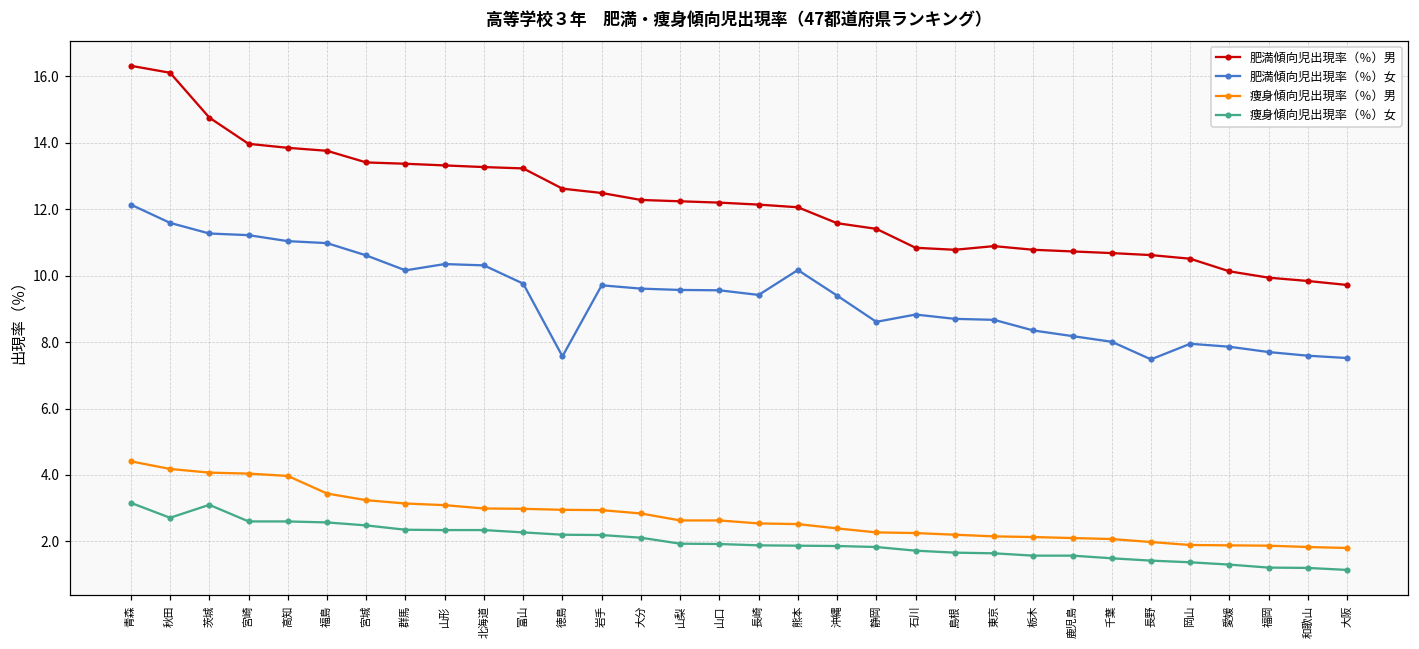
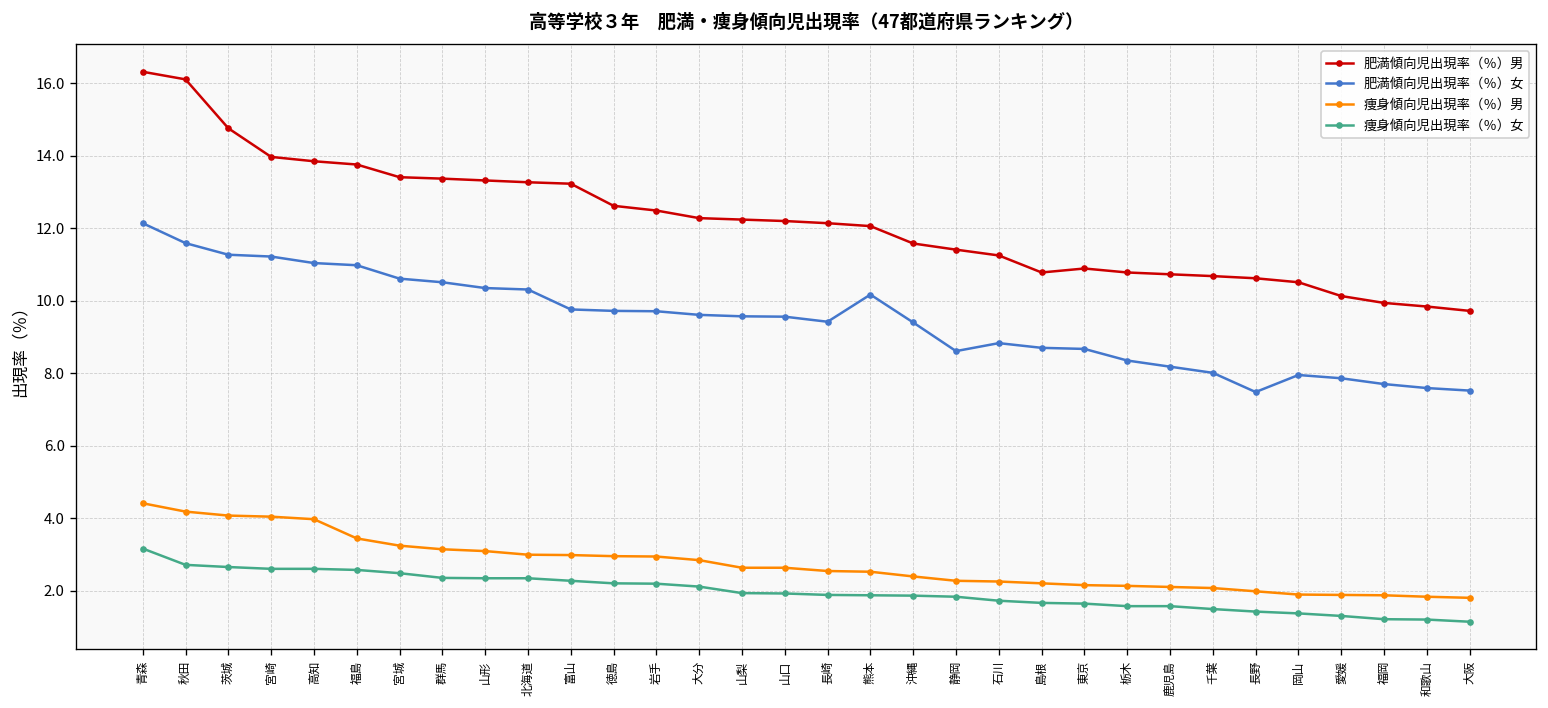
  {
    "肥満傾向児出現率（％）男": {
      "青森": 16.3,
      "秋田": 16.1,
      "茨城": 14.8,
      "宮崎": 14.0,
      "高知": 13.9,
      "福島": 13.8,
      "宮城": 13.4,
      "群馬": 13.4,
      "山形": 13.3,
      "北海道": 13.3,
      "富山": 13.2,
      "徳島": 12.6,
      "岩手": 12.5,
      "大分": 12.3,
      "山梨": 12.2,
      "山口": 12.2,
      "長崎": 12.1,
      "熊本": 12.1,
      "沖縄": 11.6,
      "静岡": 11.4,
-     "石川": 10.8,
+     "石川": 11.3,
      "島根": 10.8,
      "東京": 10.9,
      "栃木": 10.8,
      "鹿児島": 10.7,
      "千葉": 10.7,
      "長野": 10.6,
      "岡山": 10.5,
      "愛媛": 10.1,
      "福岡": 9.9,
      "和歌山": 9.8,
      "大阪": 9.7
    },
    "肥満傾向児出現率（％）女": {
      "青森": 12.1,
      "秋田": 11.6,
      "茨城": 11.3,
      "宮崎": 11.2,
      "高知": 11.0,
      "福島": 11.0,
      "宮城": 10.6,
-     "群馬": 10.2,
+     "群馬": 10.5,
      "山形": 10.4,
      "北海道": 10.3,
      "富山": 9.8,
-     "徳島": 7.6,
+     "徳島": 9.7,
      "岩手": 9.7,
      "大分": 9.6,
      "山梨": 9.6,
      "山口": 9.6,
      "長崎": 9.4,
      "熊本": 10.2,
      "沖縄": 9.4,
      "静岡": 8.6,
      "石川": 8.8,
      "島根": 8.7,
      "東京": 8.7,
      "栃木": 8.4,
      "鹿児島": 8.2,
      "千葉": 8.0,
      "長野": 7.5,
      "岡山": 8.0,
      "愛媛": 7.9,
      "福岡": 7.7,
      "和歌山": 7.6,
      "大阪": 7.5
    },
    "痩身傾向児出現率（％）男": {
      "青森": 4.4,
      "秋田": 4.2,
      "茨城": 4.1,
      "宮崎": 4.0,
      "高知": 4.0,
      "福島": 3.4,
      "宮城": 3.2,
      "群馬": 3.1,
      "山形": 3.1,
      "北海道": 3.0,
      "富山": 3.0,
      "徳島": 3.0,
      "岩手": 2.9,
      "大分": 2.8,
      "山梨": 2.6,
      "山口": 2.6,
      "長崎": 2.5,
      "熊本": 2.5,
      "沖縄": 2.4,
      "静岡": 2.3,
      "石川": 2.3,
      "島根": 2.2,
      "東京": 2.2,
      "栃木": 2.1,
      "鹿児島": 2.1,
      "千葉": 2.1,
      "長野": 2.0,
      "岡山": 1.9,
      "愛媛": 1.9,
      "福岡": 1.9,
      "和歌山": 1.8,
      "大阪": 1.8
    },
    "痩身傾向児出現率（％）女": {
      "青森": 3.2,
      "秋田": 2.7,
-     "茨城": 3.1,
+     "茨城": 2.7,
      "宮崎": 2.6,
      "高知": 2.6,
      "福島": 2.6,
      "宮城": 2.5,
      "群馬": 2.4,
      "山形": 2.3,
      "北海道": 2.3,
      "富山": 2.3,
      "徳島": 2.2,
      "岩手": 2.2,
      "大分": 2.1,
      "山梨": 1.9,
      "山口": 1.9,
      "長崎": 1.9,
      "熊本": 1.9,
      "沖縄": 1.9,
      "静岡": 1.8,
      "石川": 1.7,
      "島根": 1.7,
      "東京": 1.6,
      "栃木": 1.6,
      "鹿児島": 1.6,
      "千葉": 1.5,
      "長野": 1.4,
      "岡山": 1.4,
      "愛媛": 1.3,
      "福岡": 1.2,
      "和歌山": 1.2,
      "大阪": 1.1
    }
  }
